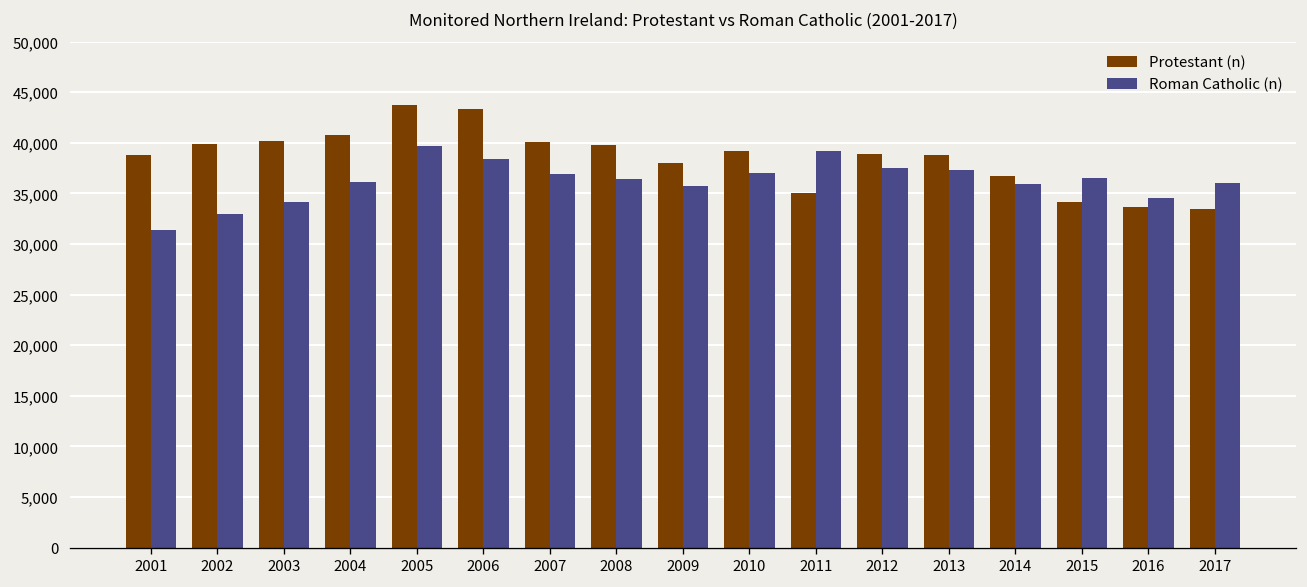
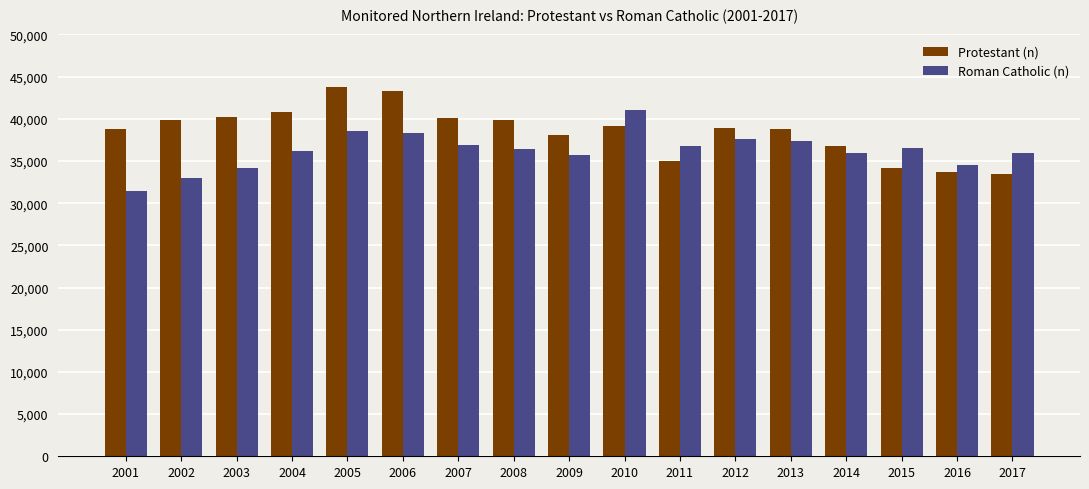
  {
    "Protestant (n)": {
      "2001": "39,000",
      "2002": "40,000",
      "2003": "40,000",
      "2004": "41,000",
      "2005": "44,000",
      "2006": "43,000",
      "2007": "40,000",
      "2008": "40,000",
      "2009": "38,000",
      "2010": "39,000",
      "2011": "35,000",
      "2012": "39,000",
      "2013": "39,000",
      "2014": "37,000",
      "2015": "34,000",
      "2016": "34,000",
      "2017": "33,000"
    },
    "Roman Catholic (n)": {
      "2001": "31,000",
      "2002": "33,000",
      "2003": "34,000",
      "2004": "36,000",
-     "2005": "40,000",
+     "2005": "39,000",
      "2006": "38,000",
      "2007": "37,000",
      "2008": "36,000",
      "2009": "36,000",
-     "2010": "37,000",
-     "2011": "39,000",
+     "2010": "41,000",
+     "2011": "37,000",
      "2012": "38,000",
      "2013": "37,000",
      "2014": "36,000",
      "2015": "36,000",
      "2016": "35,000",
      "2017": "36,000"
    }
  }
